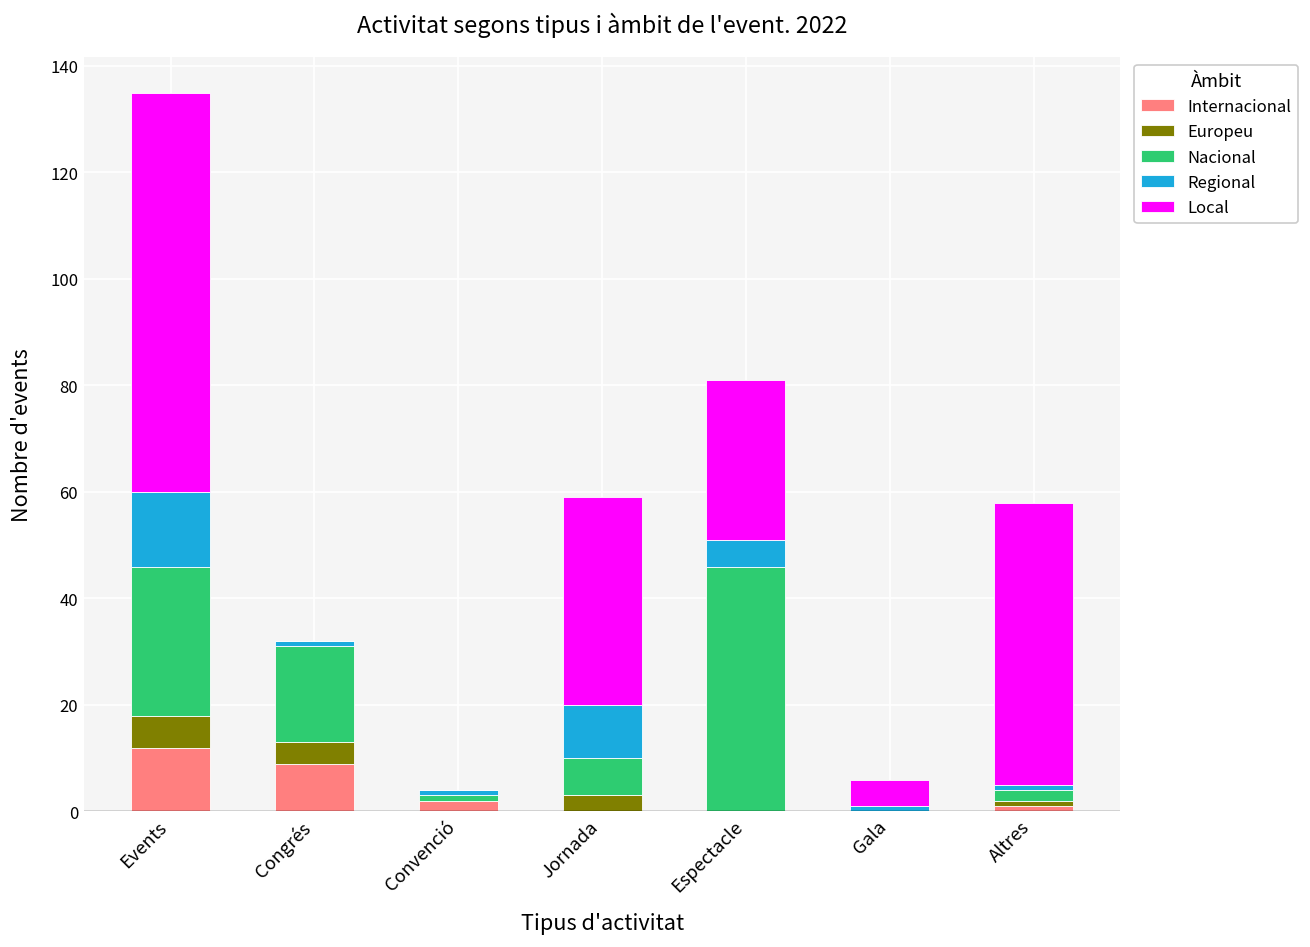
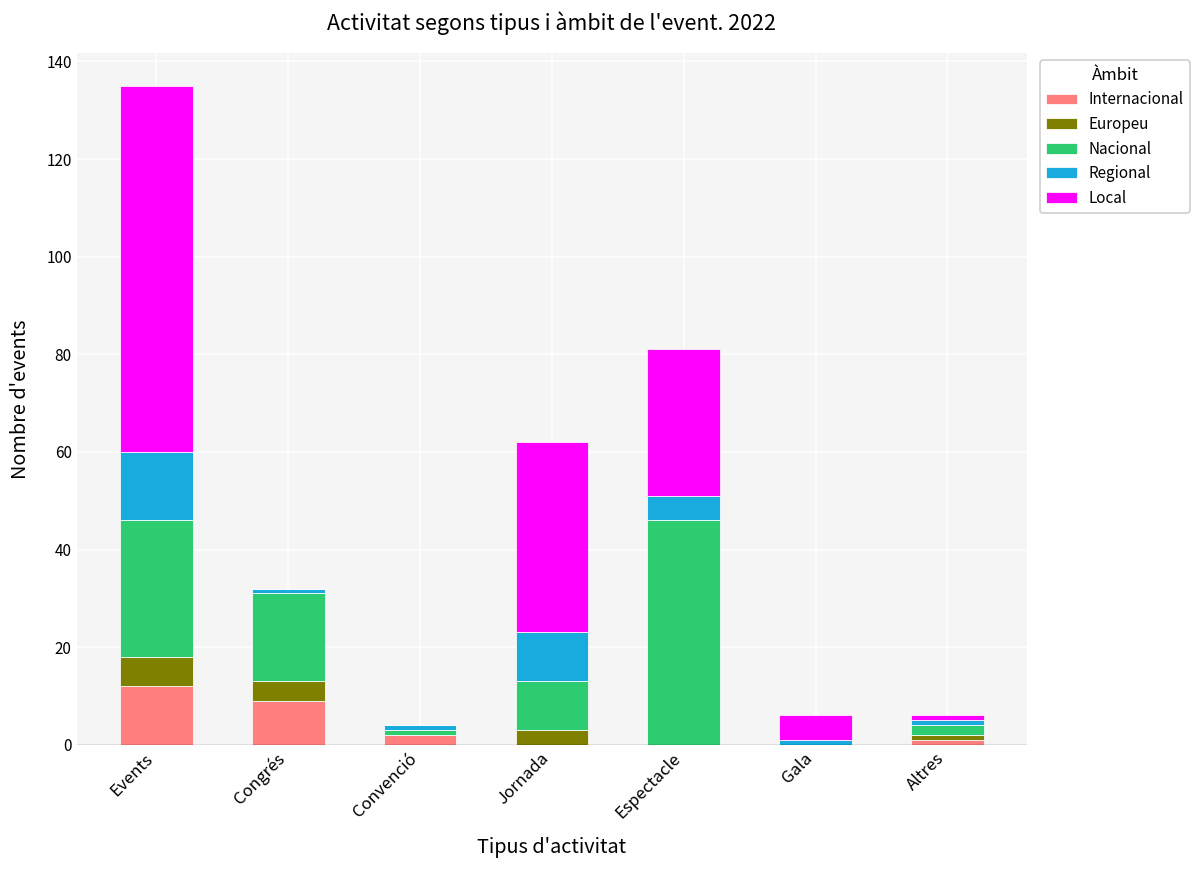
  {
    "Europeu": {
      "Events": 6,
      "Congrés": 4,
      "Convenció": 0,
      "Jornada": 3,
      "Espectacle": 0,
      "Gala": 0,
      "Altres": 1
    },
    "Nacional": {
      "Events": 28,
      "Congrés": 18,
      "Convenció": 1,
-     "Jornada": 7,
+     "Jornada": 10,
      "Espectacle": 46,
      "Gala": 0,
      "Altres": 2
    },
    "Regional": {
      "Events": 14,
      "Congrés": 1,
      "Convenció": 1,
      "Jornada": 10,
      "Espectacle": 5,
      "Gala": 1,
      "Altres": 1
    },
    "Local": {
      "Events": 75,
      "Congrés": 0,
      "Convenció": 0,
      "Jornada": 39,
      "Espectacle": 30,
      "Gala": 5,
-     "Altres": 53
+     "Altres": 1
    }
  }
